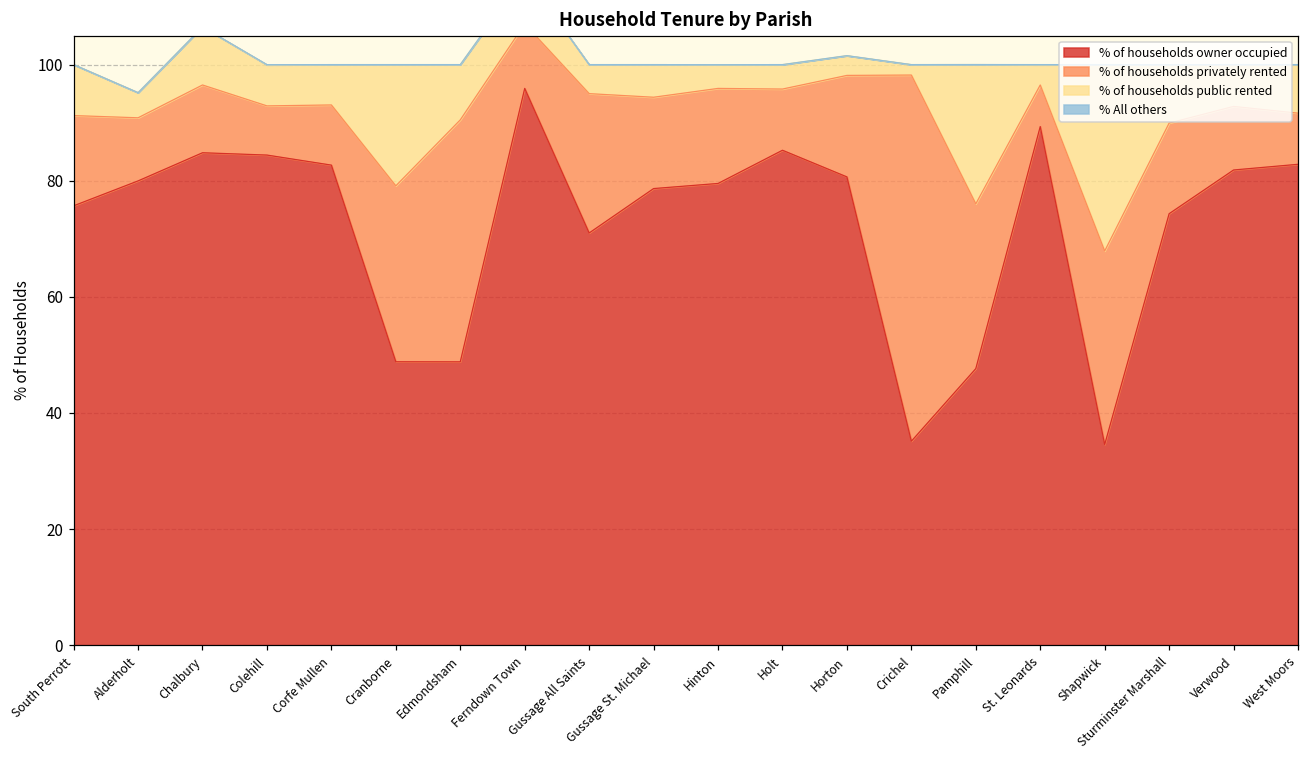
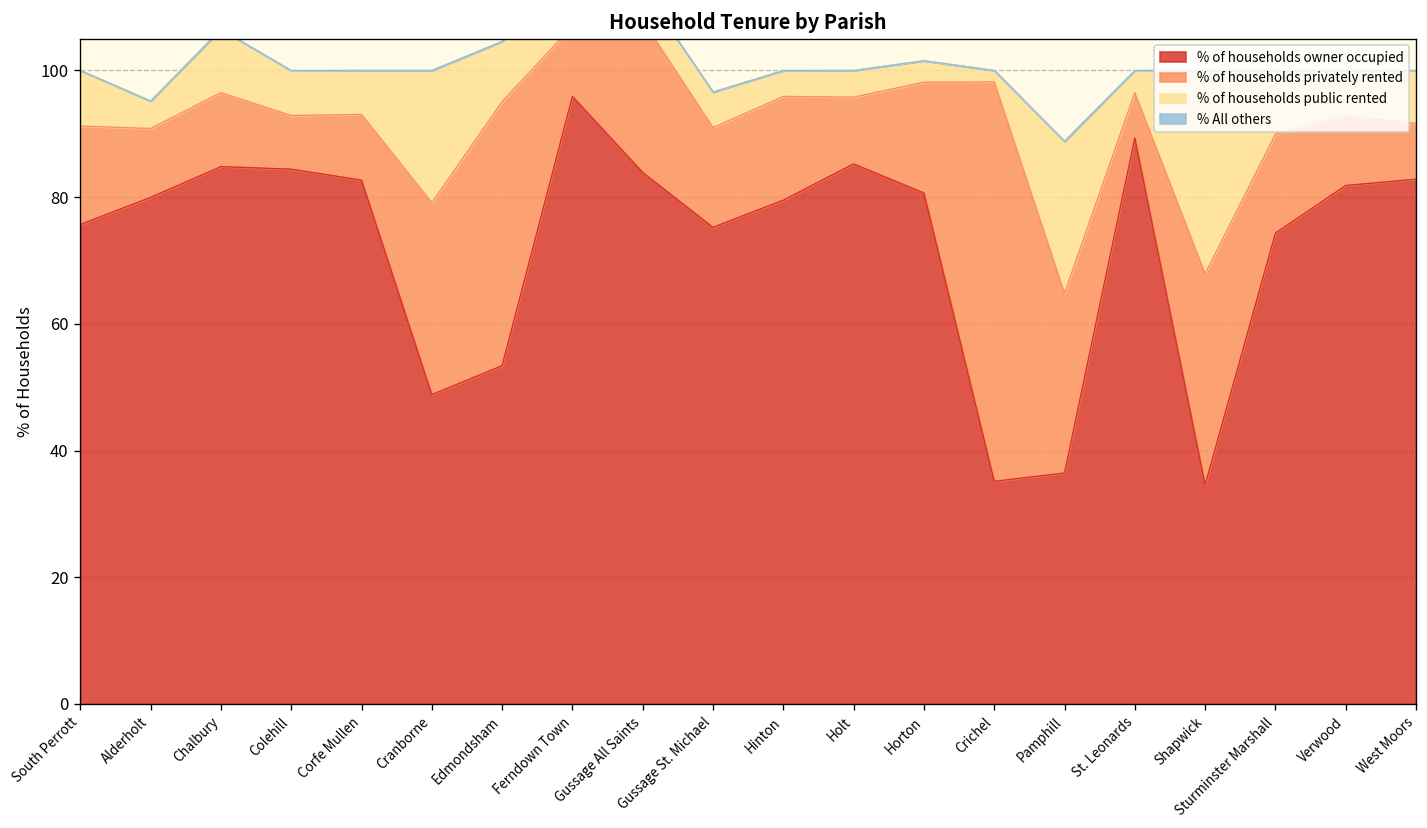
  {
    "% of households owner occupied": {
      "South Perrott": 76,
      "Alderholt": 80,
      "Chalbury": 85,
      "Colehill": 84,
      "Corfe Mullen": 83,
      "Cranborne": 49,
-     "Edmondsham": 49,
+     "Edmondsham": 53,
      "Ferndown Town": 96,
-     "Gussage All Saints": 71,
-     "Gussage St. Michael": 79,
+     "Gussage All Saints": 84,
+     "Gussage St. Michael": 75,
      "Hinton": 80,
      "Holt": 85,
      "Horton": 81,
      "Crichel": 35,
-     "Pamphill": 48,
+     "Pamphill": 36,
      "St. Leonards": 89,
      "Shapwick": 35,
      "Sturminster Marshall": 74,
      "Verwood": 82,
      "West Moors": 83
    },
    "% of households privately rented": {
      "South Perrott": 16,
      "Alderholt": 11,
      "Chalbury": 12,
      "Colehill": 8,
      "Corfe Mullen": 10,
      "Cranborne": 30,
      "Edmondsham": 42,
      "Gussage St. Michael": 16,
      "Hinton": 16,
      "Holt": 11,
      "Horton": 17,
      "Crichel": 63,
      "Pamphill": 28,
      "St. Leonards": 7,
      "Shapwick": 33,
      "Sturminster Marshall": 16,
      "West Moors": 9
    },
    "% All others": {
      "Colehill": 7,
      "St. Leonards": 3
    }
  }
